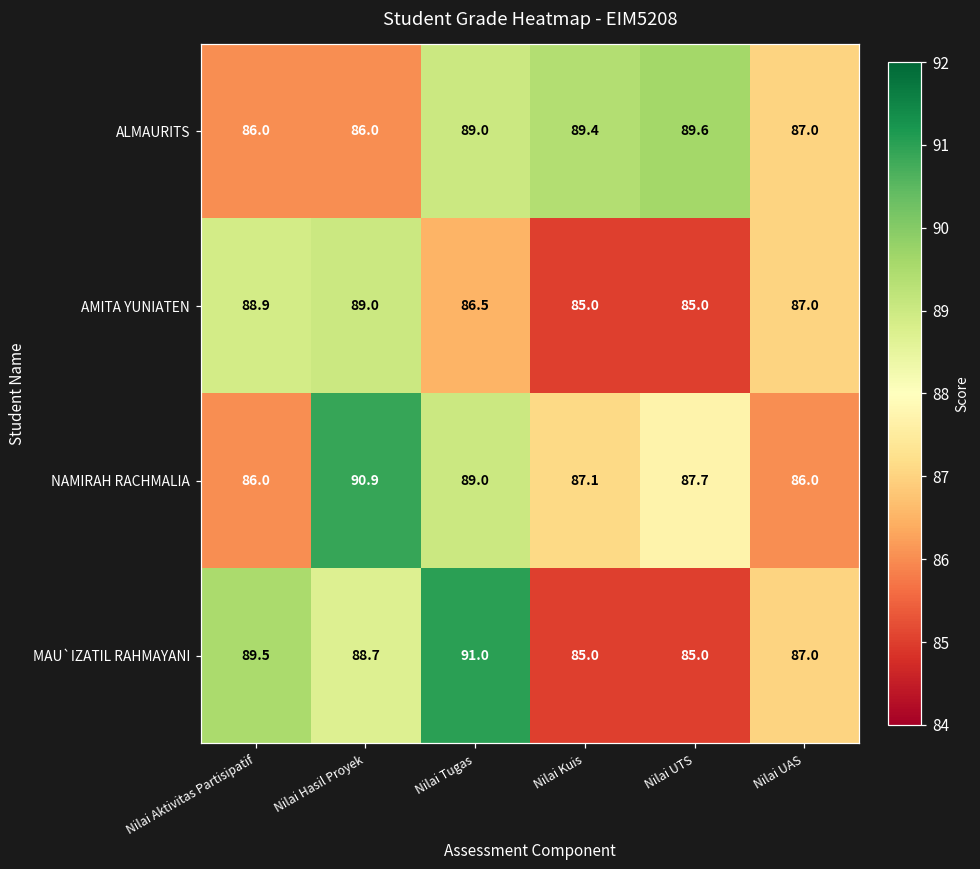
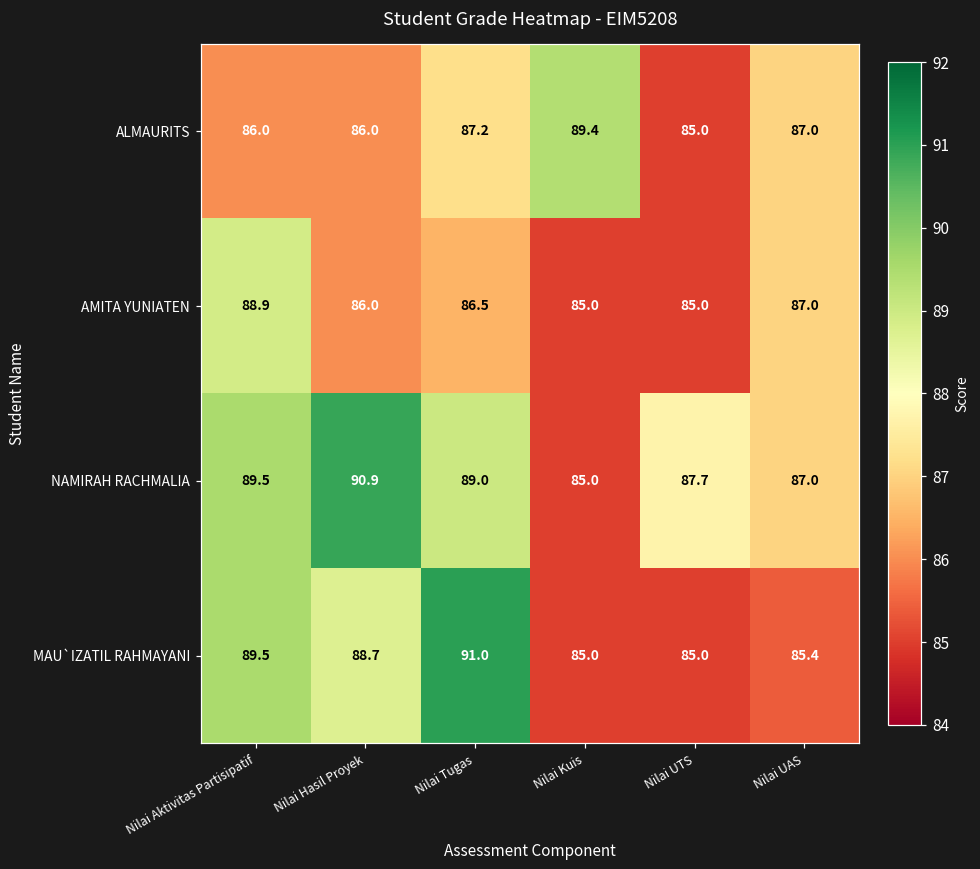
  {
    "ALMAURITS": {
      "Nilai Aktivitas Partisipatif": 86.0,
      "Nilai Hasil Proyek": 86.0,
-     "Nilai Tugas": 89.0,
+     "Nilai Tugas": 87.2,
      "Nilai Kuis": 89.4,
-     "Nilai UTS": 89.6,
+     "Nilai UTS": 85.0,
      "Nilai UAS": 87.0
    },
    "AMITA YUNIATEN": {
      "Nilai Aktivitas Partisipatif": 88.9,
-     "Nilai Hasil Proyek": 89.0,
+     "Nilai Hasil Proyek": 86.0,
      "Nilai Tugas": 86.5,
      "Nilai Kuis": 85.0,
      "Nilai UTS": 85.0,
      "Nilai UAS": 87.0
    },
    "NAMIRAH RACHMALIA": {
-     "Nilai Aktivitas Partisipatif": 86.0,
+     "Nilai Aktivitas Partisipatif": 89.5,
      "Nilai Hasil Proyek": 90.9,
      "Nilai Tugas": 89.0,
-     "Nilai Kuis": 87.1,
+     "Nilai Kuis": 85.0,
      "Nilai UTS": 87.7,
-     "Nilai UAS": 86.0
+     "Nilai UAS": 87.0
    },
    "MAU`IZATIL RAHMAYANI": {
      "Nilai Aktivitas Partisipatif": 89.5,
      "Nilai Hasil Proyek": 88.7,
      "Nilai Tugas": 91.0,
      "Nilai Kuis": 85.0,
      "Nilai UTS": 85.0,
-     "Nilai UAS": 87.0
+     "Nilai UAS": 85.4
    }
  }
